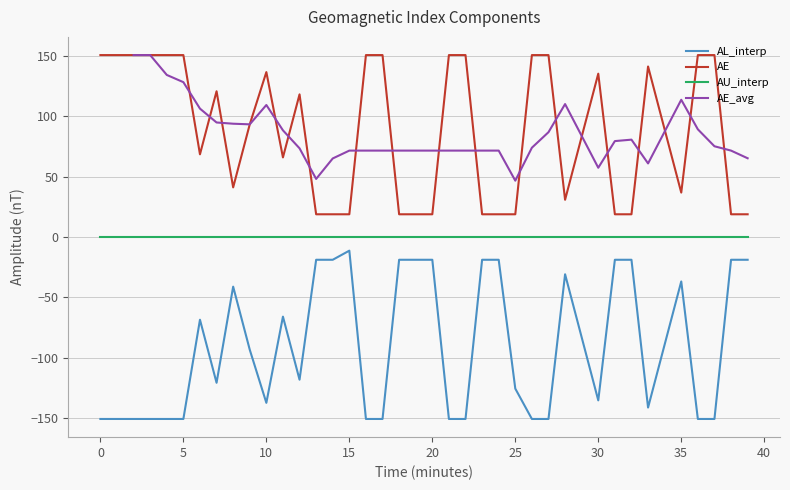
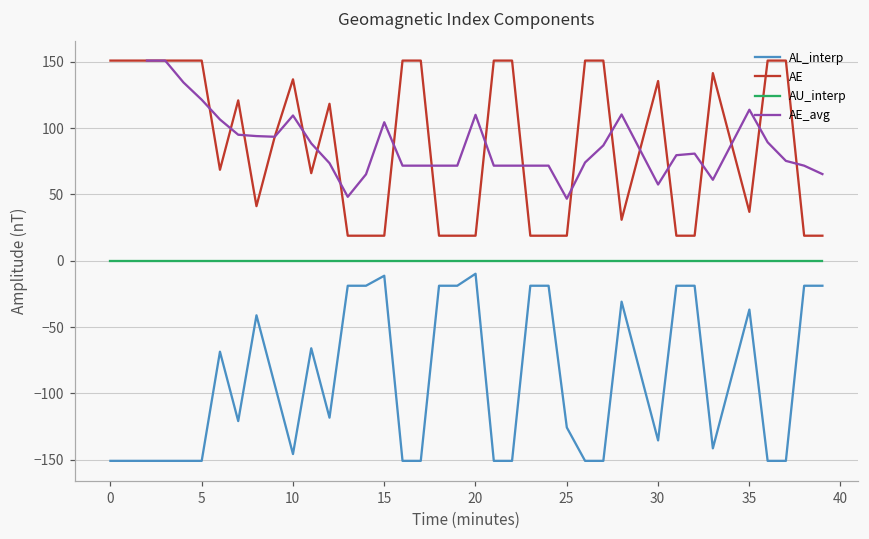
  {
    "AL_interp": {
      "0": -151,
      "5": -151,
-     "10": -138,
+     "10": -146,
      "15": -11,
-     "20": -19,
+     "20": -10,
      "25": -126
    },
    "AE": {
      "0": 151,
      "5": 151,
      "10": 137,
      "15": 19,
      "20": 19,
      "25": 19
    },
    "AU_interp": {
      "0": 0,
      "5": 0,
      "10": 0,
      "15": 0,
      "20": 0,
      "25": 0
    },
    "AE_avg": {
-     "5": 128,
+     "5": 121,
      "10": 110,
-     "15": 72,
-     "20": 72,
+     "15": 104,
+     "20": 110,
      "25": 47
    }
  }
